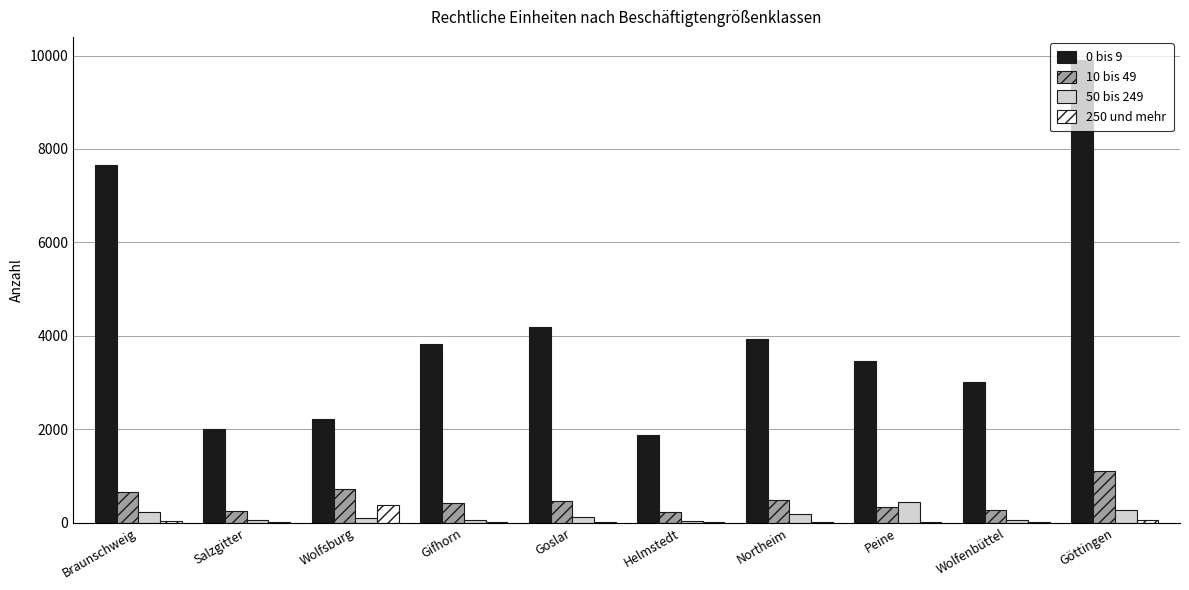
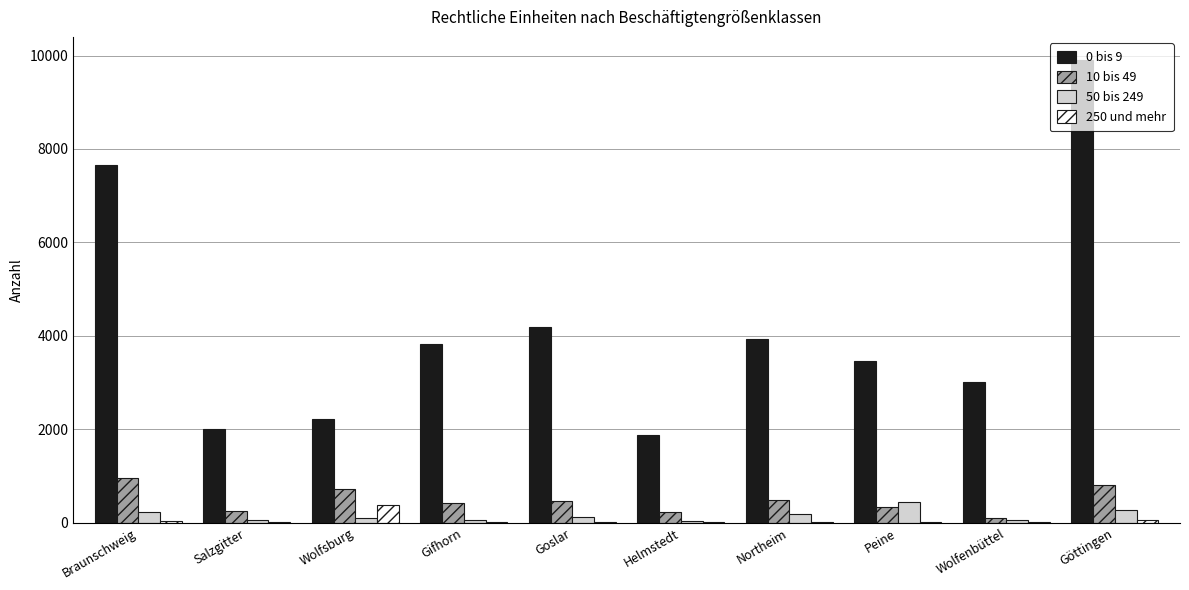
  {
    "0 bis 9": {
      "Braunschweig": 7700,
      "Salzgitter": 2000,
      "Wolfsburg": 2200,
      "Gifhorn": 3800,
      "Goslar": 4200,
      "Helmstedt": 1900,
      "Northeim": 3900,
      "Peine": 3500,
      "Wolfenbüttel": 3000
    },
    "10 bis 49": {
-     "Braunschweig": 700,
+     "Braunschweig": 1000,
      "Salzgitter": 300,
      "Wolfsburg": 700,
      "Gifhorn": 400,
      "Goslar": 500,
      "Helmstedt": 200,
      "Northeim": 500,
      "Peine": 300,
-     "Wolfenbüttel": 300,
-     "Göttingen": 1100
+     "Wolfenbüttel": 100,
+     "Göttingen": 800
    },
    "50 bis 249": {
      "Braunschweig": 200,
      "Salzgitter": 100,
      "Wolfsburg": 100,
      "Gifhorn": 100,
      "Goslar": 100,
      "Northeim": 200,
      "Peine": 400,
      "Göttingen": 300
    },
    "250 und mehr": {
      "Wolfsburg": 400,
      "Göttingen": 100
    }
  }
